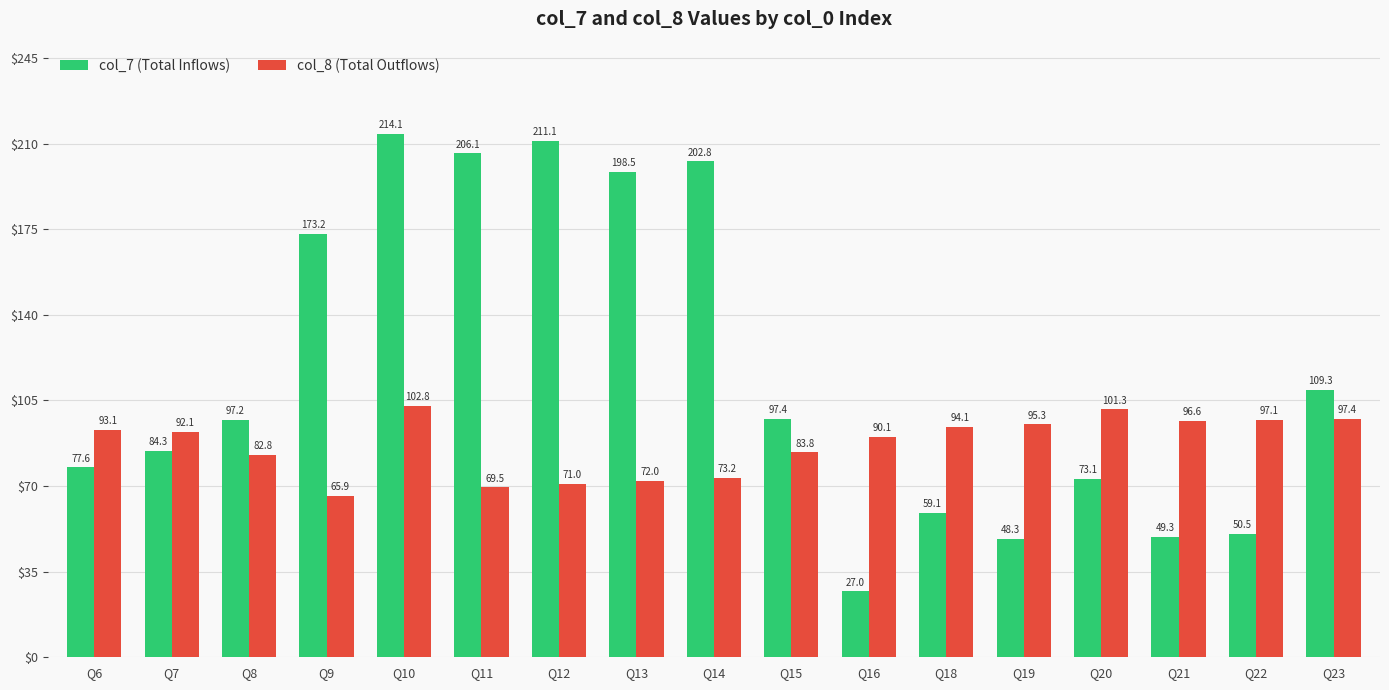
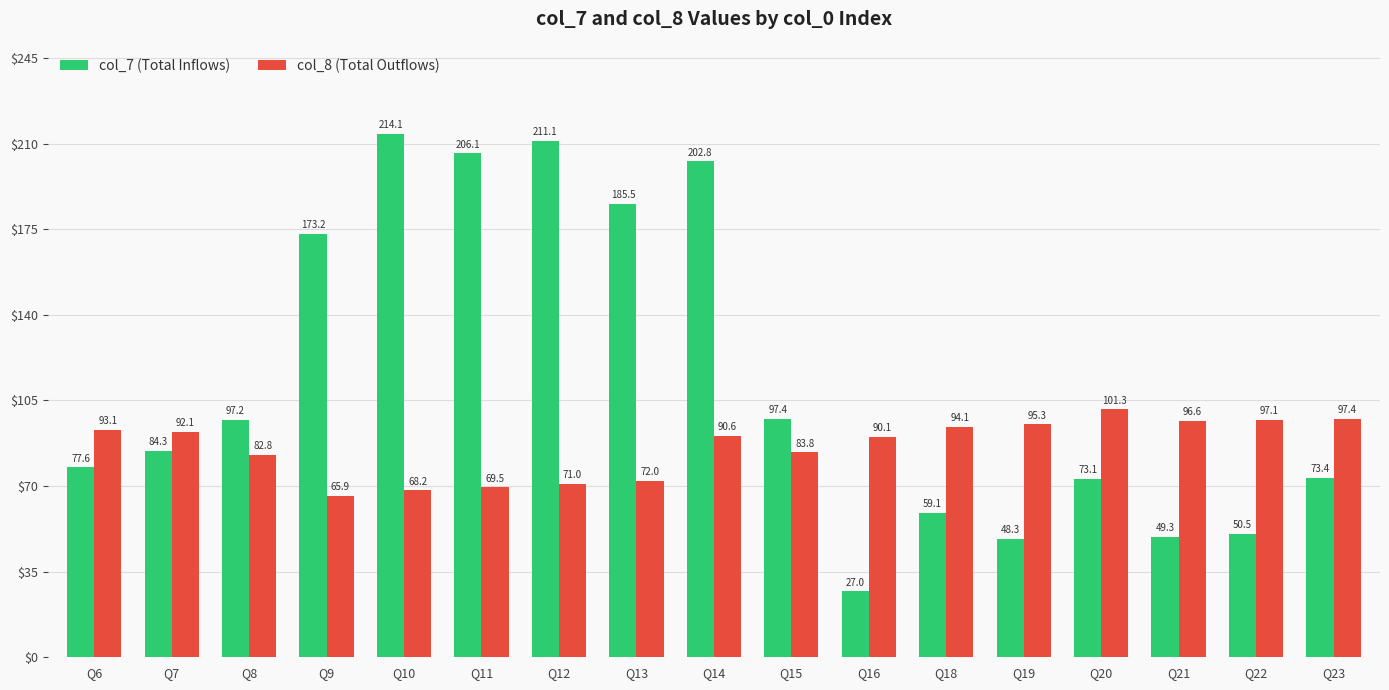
  {
    "col_7 (Total Inflows)": {
      "Q6": 77.6,
      "Q7": 84.3,
      "Q8": 97.2,
      "Q9": 173.2,
      "Q10": 214.1,
      "Q11": 206.1,
      "Q12": 211.1,
-     "Q13": 198.5,
+     "Q13": 185.5,
      "Q14": 202.8,
      "Q15": 97.4,
      "Q16": 27.0,
      "Q18": 59.1,
      "Q19": 48.3,
      "Q20": 73.1,
      "Q21": 49.3,
      "Q22": 50.5,
-     "Q23": 109.3
+     "Q23": 73.4
    },
    "col_8 (Total Outflows)": {
      "Q6": 93.1,
      "Q7": 92.1,
      "Q8": 82.8,
      "Q9": 65.9,
-     "Q10": 102.8,
+     "Q10": 68.2,
      "Q11": 69.5,
      "Q12": 71.0,
      "Q13": 72.0,
-     "Q14": 73.2,
+     "Q14": 90.6,
      "Q15": 83.8,
      "Q16": 90.1,
      "Q18": 94.1,
      "Q19": 95.3,
      "Q20": 101.3,
      "Q21": 96.6,
      "Q22": 97.1,
      "Q23": 97.4
    }
  }
